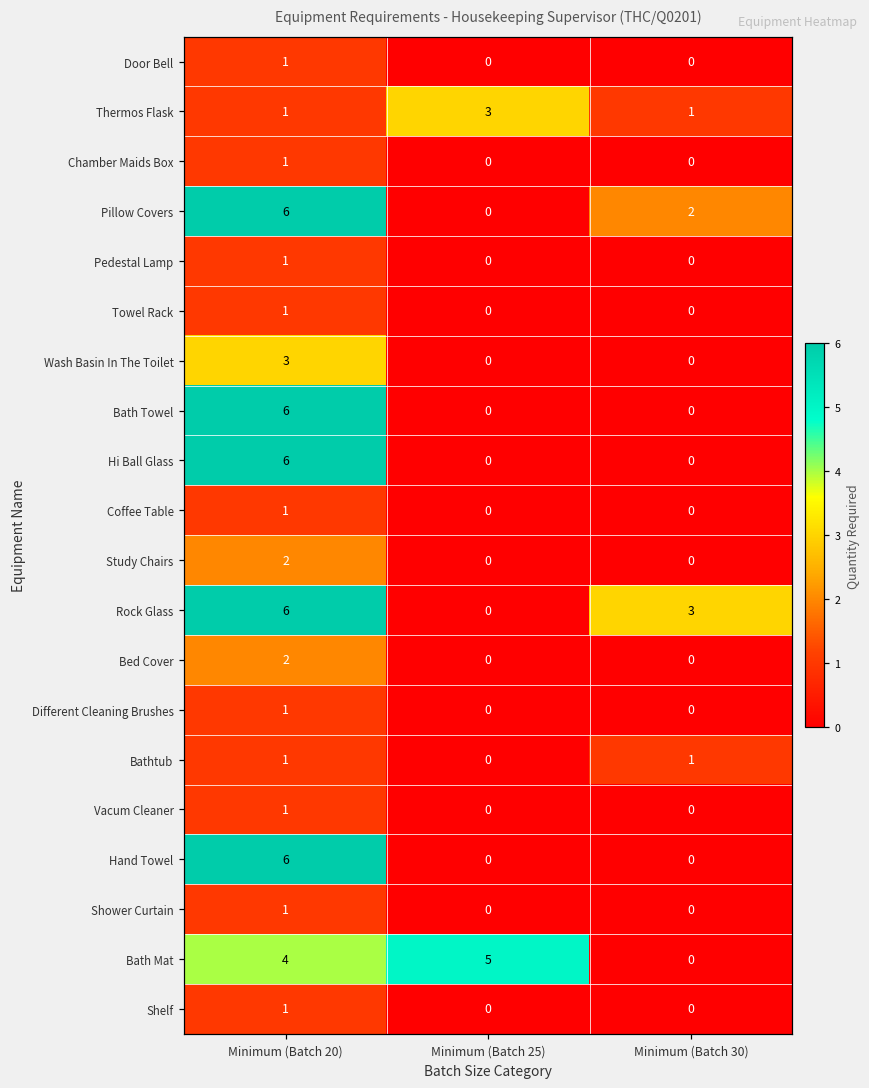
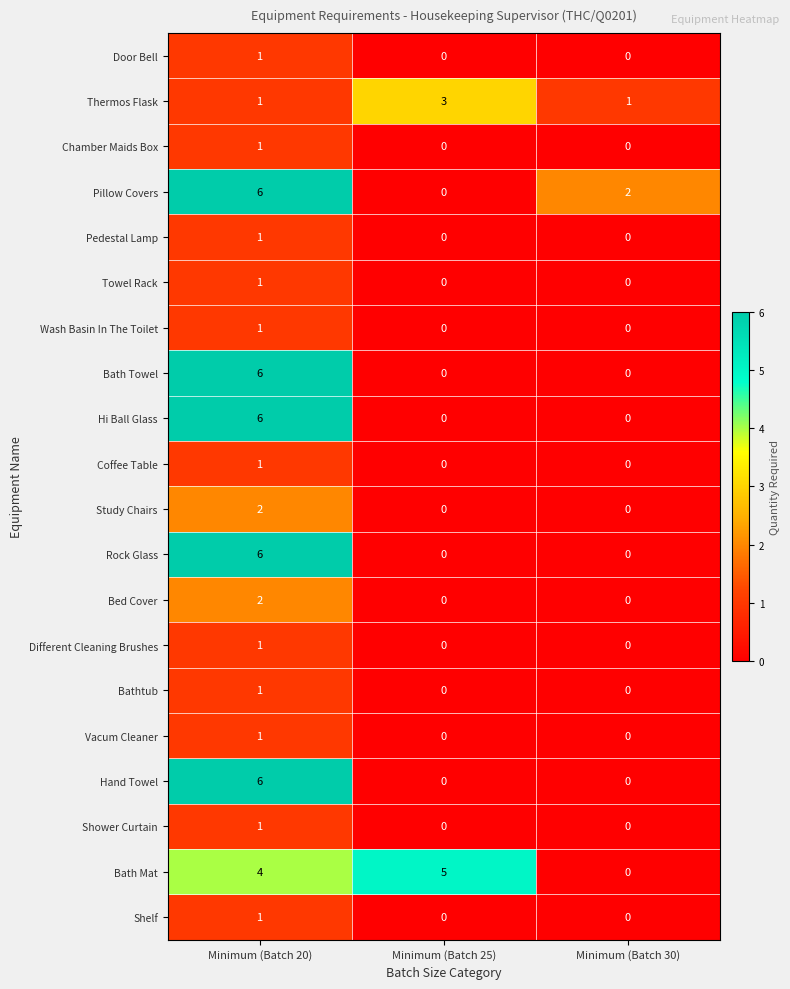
  {
    "Door Bell": {
      "Minimum (Batch 20)": 1,
      "Minimum (Batch 25)": 0,
      "Minimum (Batch 30)": 0
    },
    "Thermos Flask": {
      "Minimum (Batch 20)": 1,
      "Minimum (Batch 25)": 3,
      "Minimum (Batch 30)": 1
    },
    "Chamber Maids Box": {
      "Minimum (Batch 20)": 1,
      "Minimum (Batch 25)": 0,
      "Minimum (Batch 30)": 0
    },
    "Pillow Covers": {
      "Minimum (Batch 20)": 6,
      "Minimum (Batch 25)": 0,
      "Minimum (Batch 30)": 2
    },
    "Pedestal Lamp": {
      "Minimum (Batch 20)": 1,
      "Minimum (Batch 25)": 0,
      "Minimum (Batch 30)": 0
    },
    "Towel Rack": {
      "Minimum (Batch 20)": 1,
      "Minimum (Batch 25)": 0,
      "Minimum (Batch 30)": 0
    },
    "Wash Basin In The Toilet": {
-     "Minimum (Batch 20)": 3,
+     "Minimum (Batch 20)": 1,
      "Minimum (Batch 25)": 0,
      "Minimum (Batch 30)": 0
    },
    "Bath Towel": {
      "Minimum (Batch 20)": 6,
      "Minimum (Batch 25)": 0,
      "Minimum (Batch 30)": 0
    },
    "Hi Ball Glass": {
      "Minimum (Batch 20)": 6,
      "Minimum (Batch 25)": 0,
      "Minimum (Batch 30)": 0
    },
    "Coffee Table": {
      "Minimum (Batch 20)": 1,
      "Minimum (Batch 25)": 0,
      "Minimum (Batch 30)": 0
    },
    "Study Chairs": {
      "Minimum (Batch 20)": 2,
      "Minimum (Batch 25)": 0,
      "Minimum (Batch 30)": 0
    },
    "Rock Glass": {
      "Minimum (Batch 20)": 6,
      "Minimum (Batch 25)": 0,
-     "Minimum (Batch 30)": 3
+     "Minimum (Batch 30)": 0
    },
    "Bed Cover": {
      "Minimum (Batch 20)": 2,
      "Minimum (Batch 25)": 0,
      "Minimum (Batch 30)": 0
    },
    "Different Cleaning Brushes": {
      "Minimum (Batch 20)": 1,
      "Minimum (Batch 25)": 0,
      "Minimum (Batch 30)": 0
    },
    "Bathtub": {
      "Minimum (Batch 20)": 1,
      "Minimum (Batch 25)": 0,
-     "Minimum (Batch 30)": 1
+     "Minimum (Batch 30)": 0
    },
    "Vacum Cleaner": {
      "Minimum (Batch 20)": 1,
      "Minimum (Batch 25)": 0,
      "Minimum (Batch 30)": 0
    },
    "Hand Towel": {
      "Minimum (Batch 20)": 6,
      "Minimum (Batch 25)": 0,
      "Minimum (Batch 30)": 0
    },
    "Shower Curtain": {
      "Minimum (Batch 20)": 1,
      "Minimum (Batch 25)": 0,
      "Minimum (Batch 30)": 0
    },
    "Bath Mat": {
      "Minimum (Batch 20)": 4,
      "Minimum (Batch 25)": 5,
      "Minimum (Batch 30)": 0
    },
    "Shelf": {
      "Minimum (Batch 20)": 1,
      "Minimum (Batch 25)": 0,
      "Minimum (Batch 30)": 0
    }
  }
